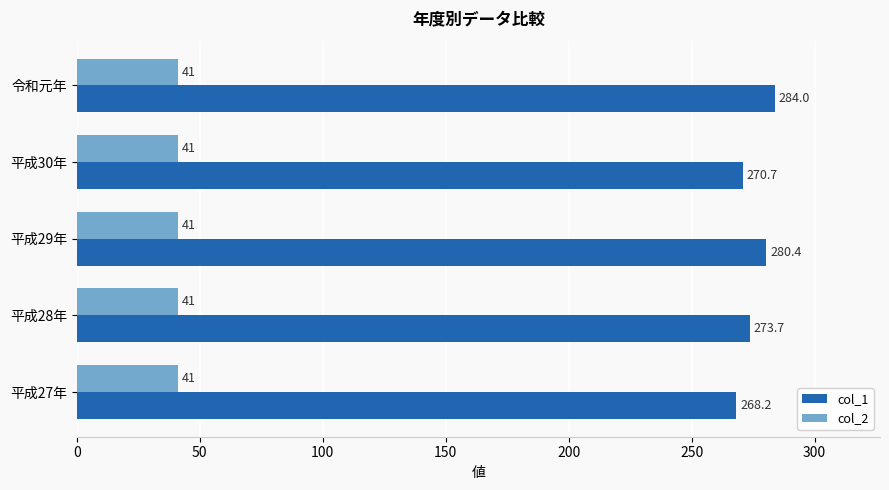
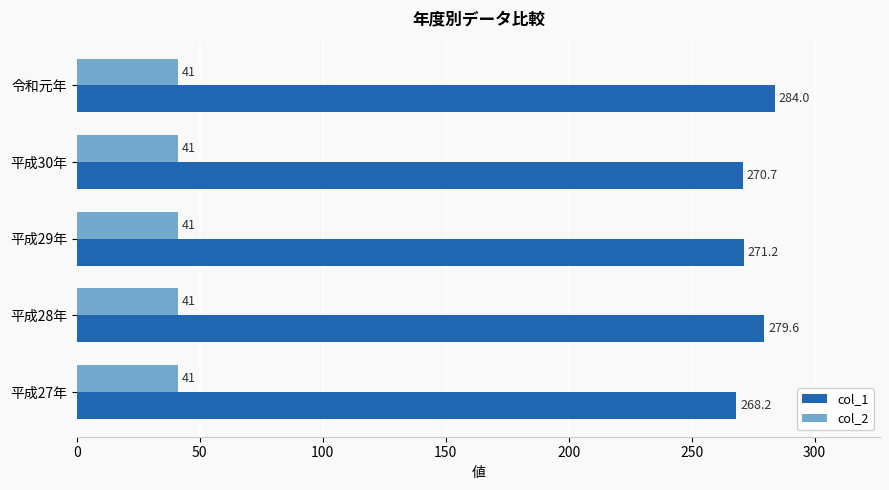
  {
    "col_1": {
      "令和元年": 284.0,
      "平成30年": 270.7,
-     "平成29年": 280.4,
-     "平成28年": 273.7,
+     "平成29年": 271.2,
+     "平成28年": 279.6,
      "平成27年": 268.2
    },
    "col_2": {
      "令和元年": 41,
      "平成30年": 41,
      "平成29年": 41,
      "平成28年": 41,
      "平成27年": 41
    }
  }
